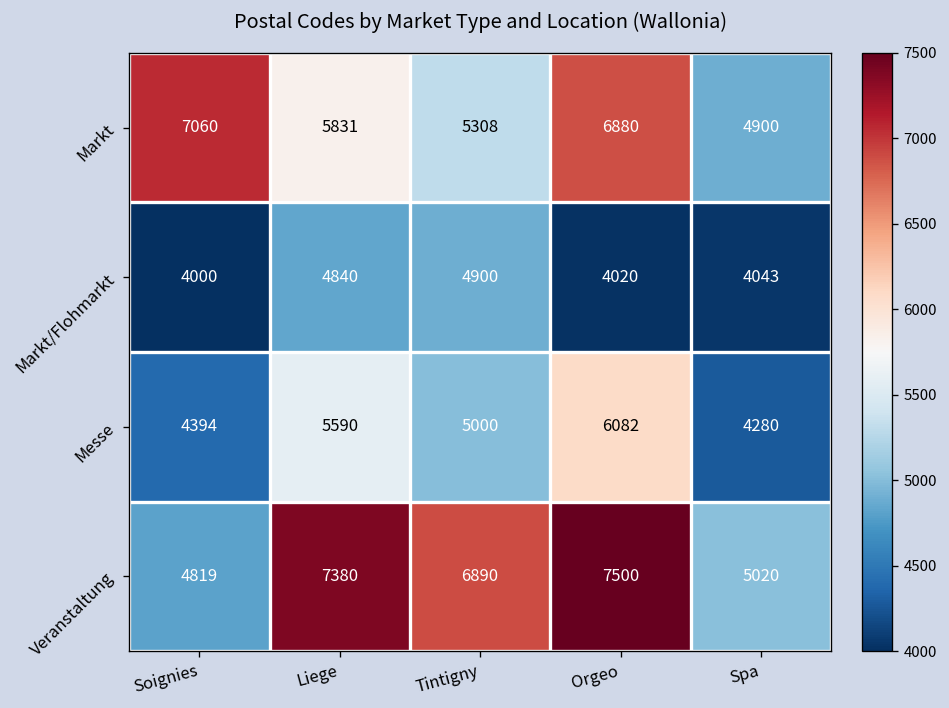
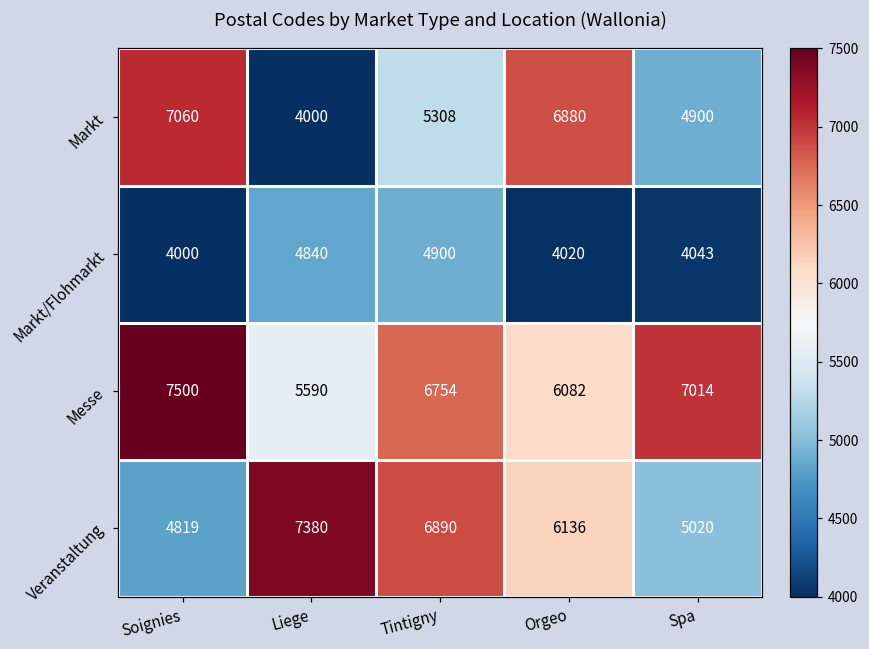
  {
    "Markt": {
      "Soignies": 7060,
-     "Liege": 5831,
+     "Liege": 4000,
      "Tintigny": 5308,
      "Orgeo": 6880,
      "Spa": 4900
    },
    "Markt/Flohmarkt": {
      "Soignies": 4000,
      "Liege": 4840,
      "Tintigny": 4900,
      "Orgeo": 4020,
      "Spa": 4043
    },
    "Messe": {
-     "Soignies": 4394,
+     "Soignies": 7500,
      "Liege": 5590,
-     "Tintigny": 5000,
+     "Tintigny": 6754,
      "Orgeo": 6082,
-     "Spa": 4280
+     "Spa": 7014
    },
    "Veranstaltung": {
      "Soignies": 4819,
      "Liege": 7380,
      "Tintigny": 6890,
-     "Orgeo": 7500,
+     "Orgeo": 6136,
      "Spa": 5020
    }
  }
